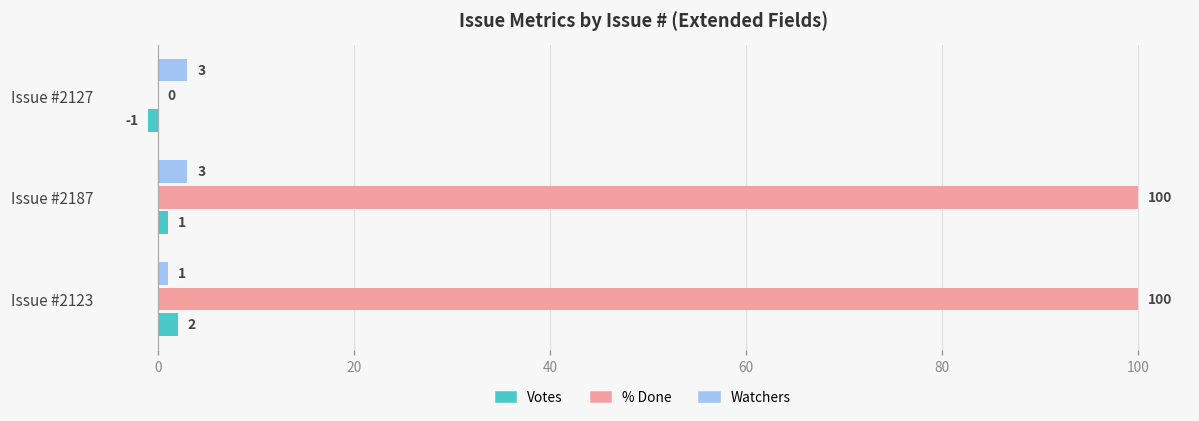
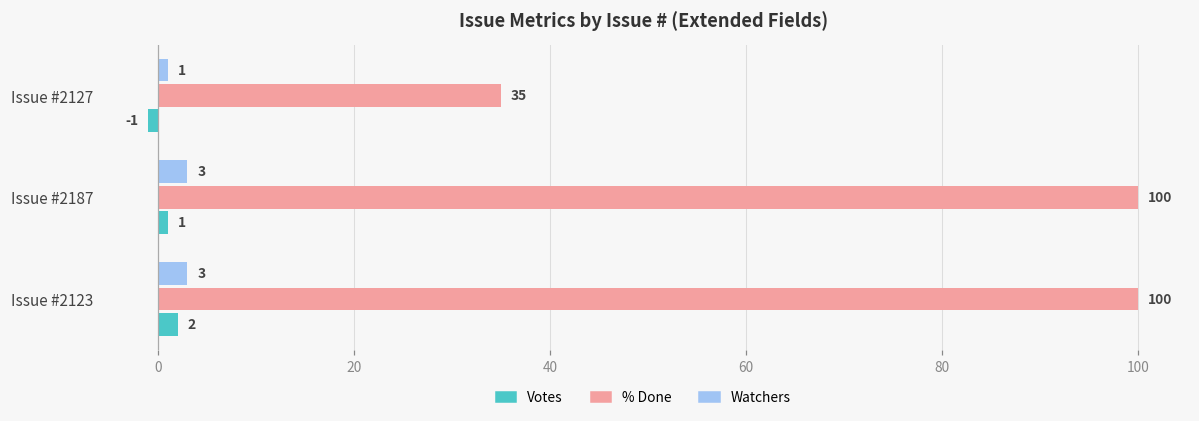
  {
    "Votes": {
      "Issue #2127": -1,
      "Issue #2187": 1,
      "Issue #2123": 2
    },
    "% Done": {
-     "Issue #2127": 0,
+     "Issue #2127": 35,
      "Issue #2187": 100,
      "Issue #2123": 100
    },
    "Watchers": {
-     "Issue #2127": 3,
+     "Issue #2127": 1,
      "Issue #2187": 3,
-     "Issue #2123": 1
+     "Issue #2123": 3
    }
  }
